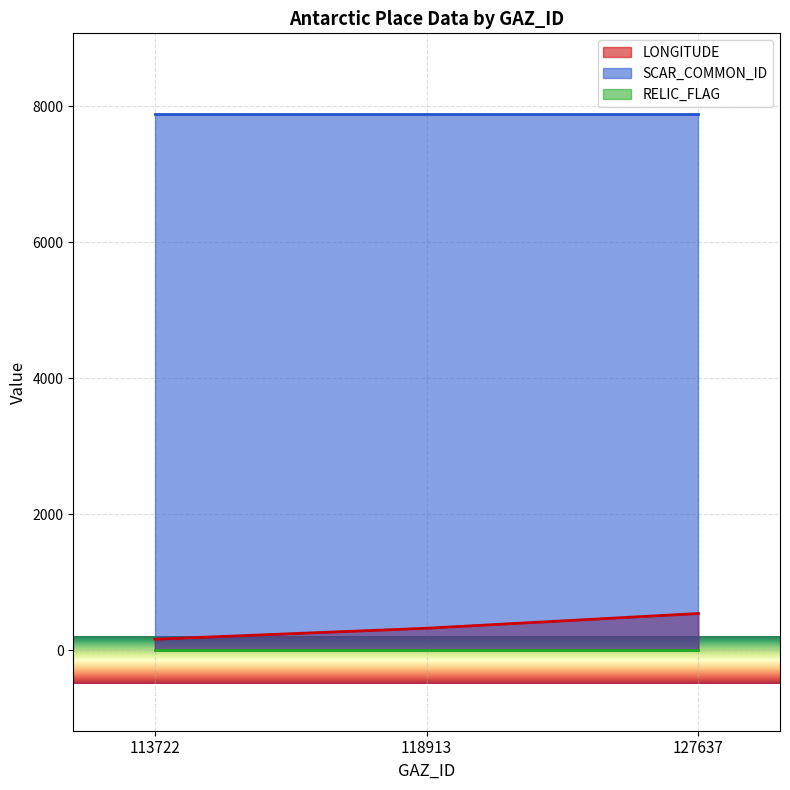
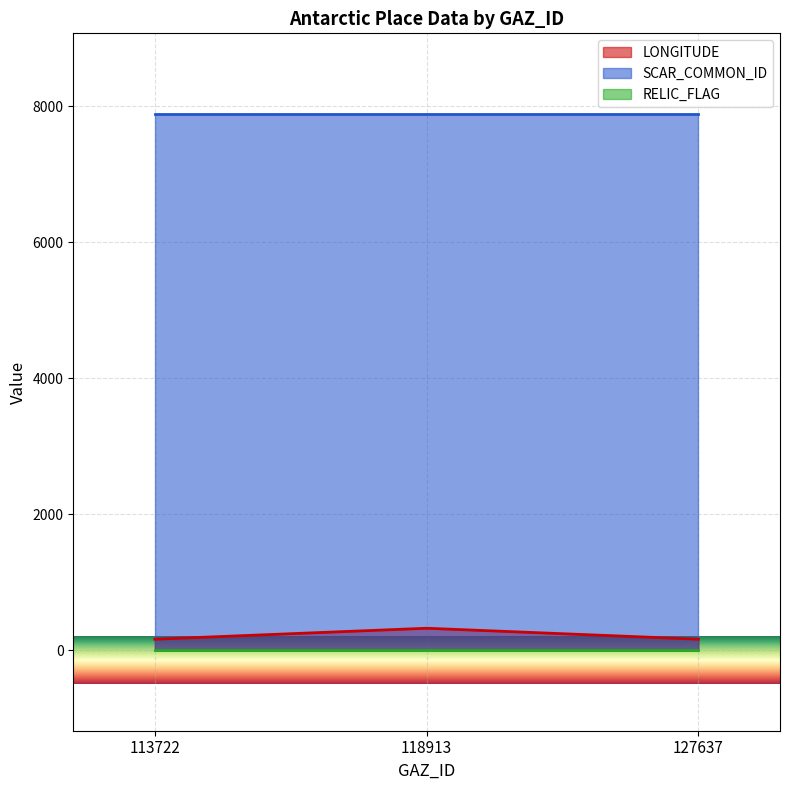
  {
    "LONGITUDE": {
      "113722": 200,
      "118913": 300,
-     "127637": 500
+     "127637": 200
    },
    "SCAR_COMMON_ID": {
      "113722": 7900,
      "118913": 7900,
      "127637": 7900
    },
    "RELIC_FLAG": {
      "113722": 0,
      "118913": 0,
      "127637": 0
    }
  }
